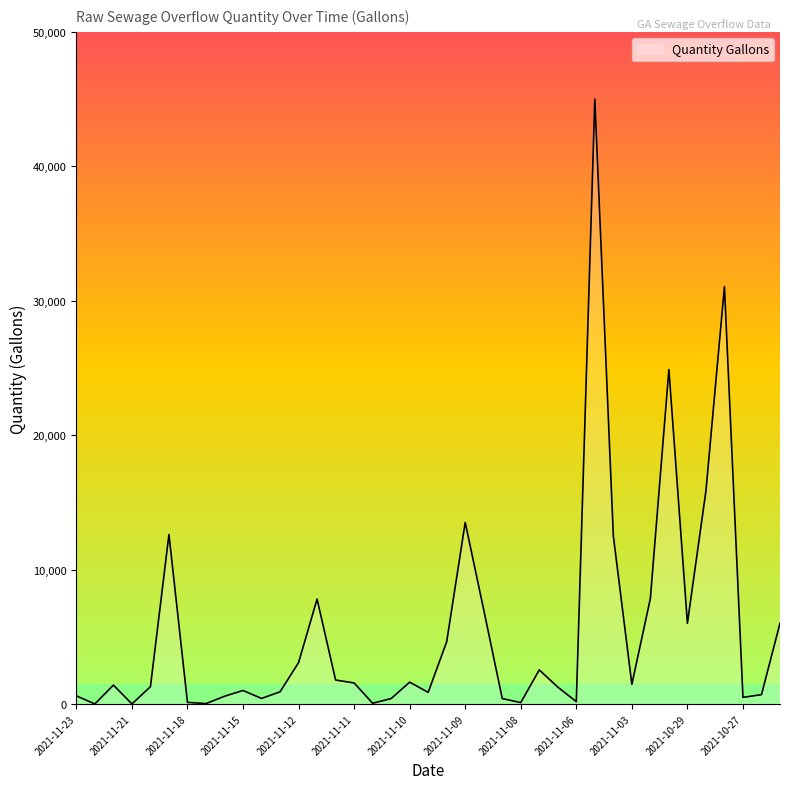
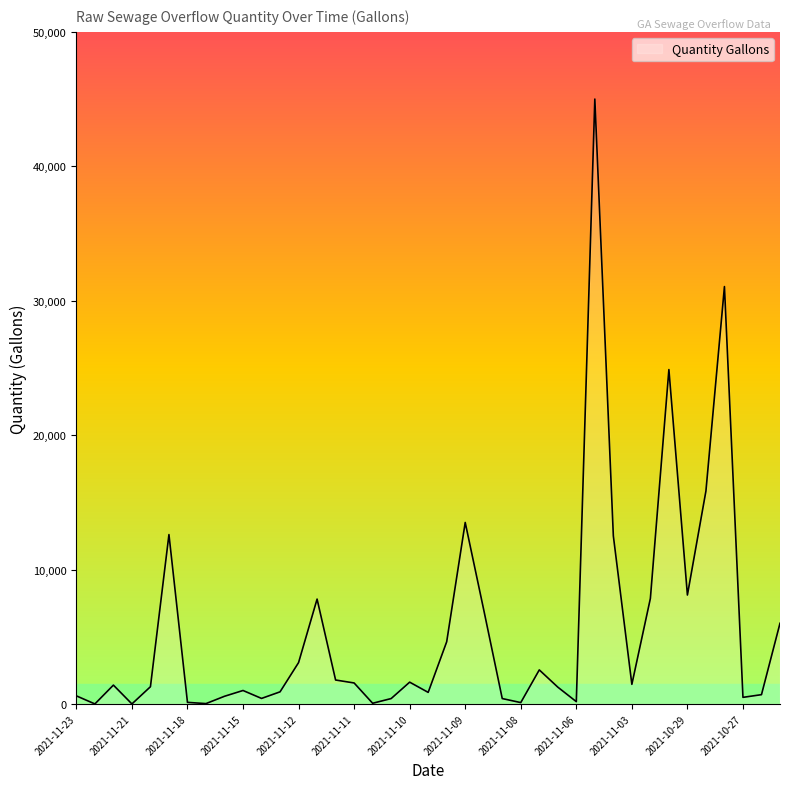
  {
-   "2021-10-29": "6,000"
+   "2021-10-29": "8,100"
  }
